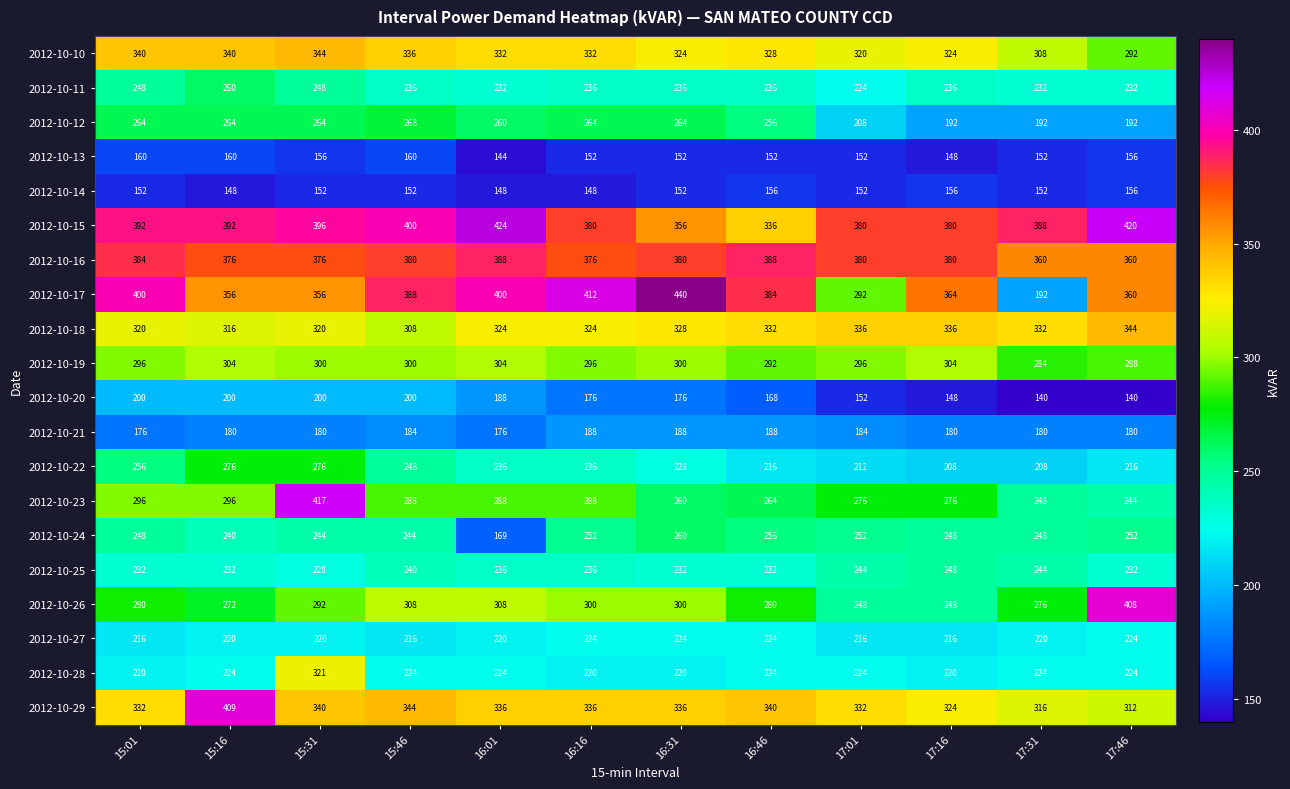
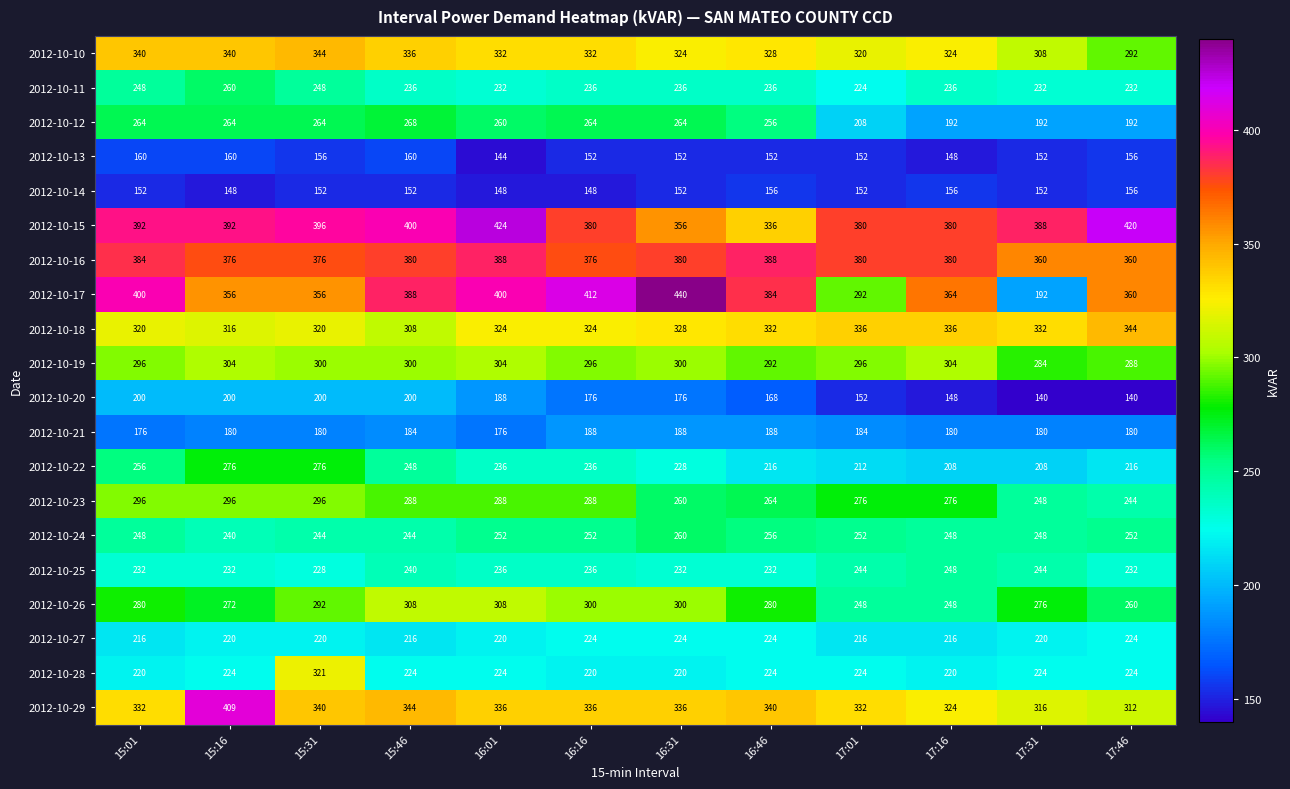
  {
    "2012-10-23": {
      "15:01": 296,
      "15:16": 296,
-     "15:31": 417,
+     "15:31": 296,
      "15:46": 288,
      "16:01": 288,
      "16:16": 288,
      "16:31": 260,
      "16:46": 264,
      "17:01": 276,
      "17:16": 276,
      "17:31": 248,
      "17:46": 244
    },
    "2012-10-24": {
      "15:01": 248,
      "15:16": 240,
      "15:31": 244,
      "15:46": 244,
-     "16:01": 169,
+     "16:01": 252,
      "16:16": 252,
      "16:31": 260,
      "16:46": 256,
      "17:01": 252,
      "17:16": 248,
      "17:31": 248,
      "17:46": 252
    },
    "2012-10-26": {
      "15:01": 280,
      "15:16": 272,
      "15:31": 292,
      "15:46": 308,
      "16:01": 308,
      "16:16": 300,
      "16:31": 300,
      "16:46": 280,
      "17:01": 248,
      "17:16": 248,
      "17:31": 276,
-     "17:46": 408
+     "17:46": 260
    }
  }
